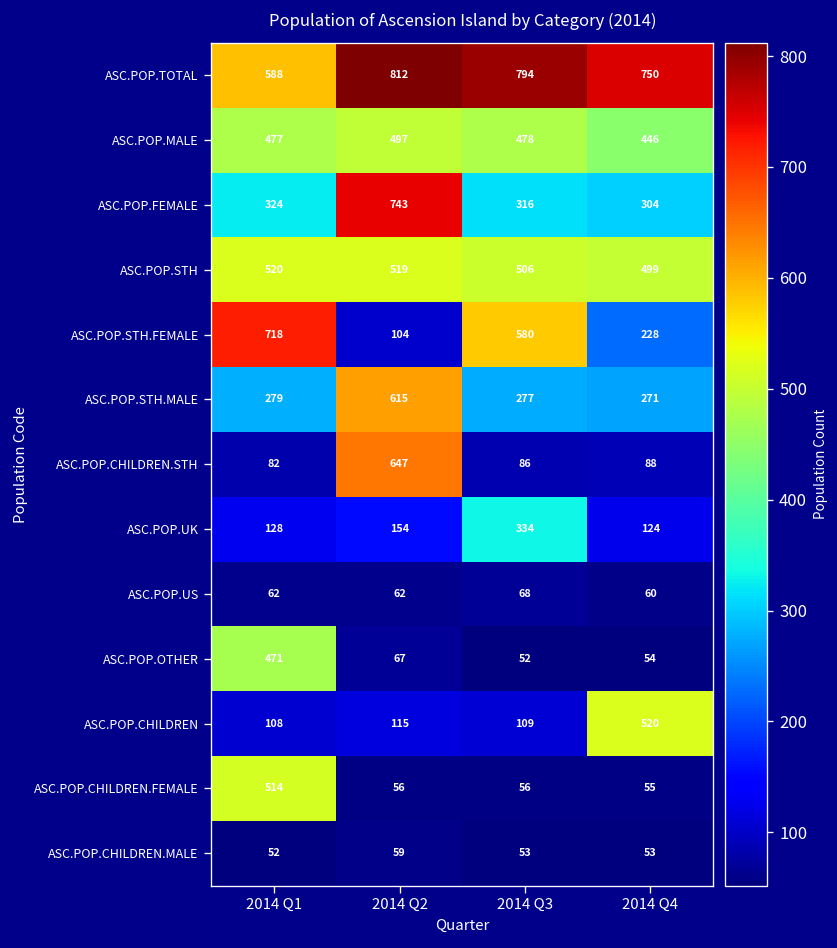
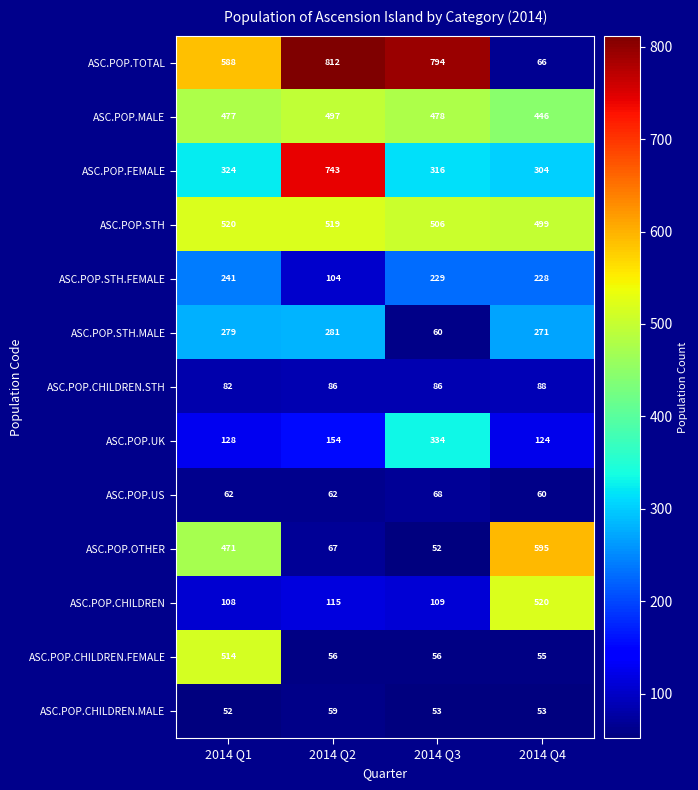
  {
    "ASC.POP.TOTAL": {
      "2014 Q1": 588,
      "2014 Q2": 812,
      "2014 Q3": 794,
-     "2014 Q4": 750
+     "2014 Q4": 66
    },
    "ASC.POP.MALE": {
      "2014 Q1": 477,
      "2014 Q2": 497,
      "2014 Q3": 478,
      "2014 Q4": 446
    },
    "ASC.POP.FEMALE": {
      "2014 Q1": 324,
      "2014 Q2": 743,
      "2014 Q3": 316,
      "2014 Q4": 304
    },
    "ASC.POP.STH": {
      "2014 Q1": 520,
      "2014 Q2": 519,
      "2014 Q3": 506,
      "2014 Q4": 499
    },
    "ASC.POP.STH.FEMALE": {
-     "2014 Q1": 718,
+     "2014 Q1": 241,
      "2014 Q2": 104,
-     "2014 Q3": 580,
+     "2014 Q3": 229,
      "2014 Q4": 228
    },
    "ASC.POP.STH.MALE": {
      "2014 Q1": 279,
-     "2014 Q2": 615,
-     "2014 Q3": 277,
+     "2014 Q2": 281,
+     "2014 Q3": 60,
      "2014 Q4": 271
    },
    "ASC.POP.CHILDREN.STH": {
      "2014 Q1": 82,
-     "2014 Q2": 647,
+     "2014 Q2": 86,
      "2014 Q3": 86,
      "2014 Q4": 88
    },
    "ASC.POP.UK": {
      "2014 Q1": 128,
      "2014 Q2": 154,
      "2014 Q3": 334,
      "2014 Q4": 124
    },
    "ASC.POP.US": {
      "2014 Q1": 62,
      "2014 Q2": 62,
      "2014 Q3": 68,
      "2014 Q4": 60
    },
    "ASC.POP.OTHER": {
      "2014 Q1": 471,
      "2014 Q2": 67,
      "2014 Q3": 52,
-     "2014 Q4": 54
+     "2014 Q4": 595
    },
    "ASC.POP.CHILDREN": {
      "2014 Q1": 108,
      "2014 Q2": 115,
      "2014 Q3": 109,
      "2014 Q4": 520
    },
    "ASC.POP.CHILDREN.FEMALE": {
      "2014 Q1": 514,
      "2014 Q2": 56,
      "2014 Q3": 56,
      "2014 Q4": 55
    },
    "ASC.POP.CHILDREN.MALE": {
      "2014 Q1": 52,
      "2014 Q2": 59,
      "2014 Q3": 53,
      "2014 Q4": 53
    }
  }
